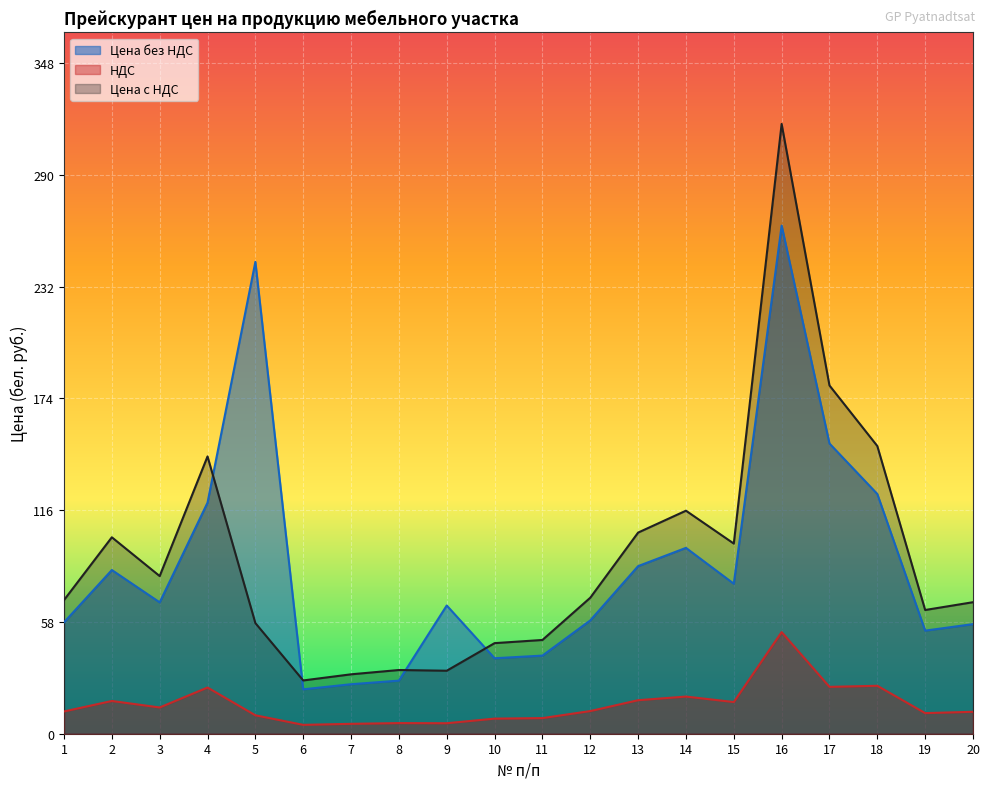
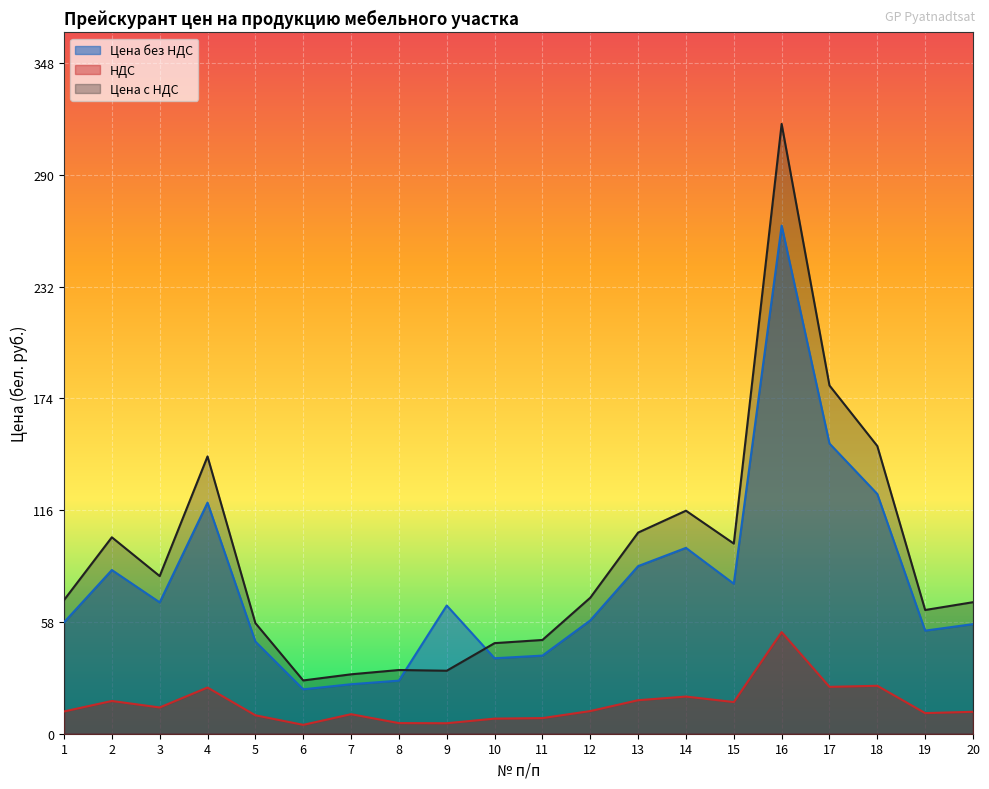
  {
    "Цена без НДС": {
      "1": 58,
      "2": 85,
      "3": 68,
      "4": 120,
-     "5": 245,
+     "5": 48,
      "6": 23,
      "7": 26,
      "8": 28,
      "9": 66,
      "10": 39,
      "11": 41,
      "12": 59,
      "13": 87,
      "14": 96,
      "15": 78,
      "16": 263,
      "17": 150,
      "18": 124,
      "19": 53,
      "20": 57
    },
    "НДС": {
      "1": 12,
      "2": 17,
      "3": 14,
      "4": 24,
      "5": 10,
      "6": 5,
-     "7": 5,
+     "7": 10,
      "8": 6,
      "9": 5,
      "10": 8,
      "11": 8,
      "12": 12,
      "13": 17,
      "14": 19,
      "15": 16,
      "16": 53,
      "17": 24,
      "18": 25,
      "19": 11,
      "20": 11
    },
    "Цена с НДС": {
      "1": 69,
      "2": 102,
      "3": 82,
      "4": 144,
      "5": 57,
      "6": 28,
      "7": 31,
      "8": 33,
      "9": 33,
      "10": 47,
      "11": 49,
      "12": 71,
      "13": 104,
      "14": 116,
      "15": 99,
      "16": 316,
      "17": 181,
      "18": 149,
      "19": 64,
      "20": 68
    }
  }
